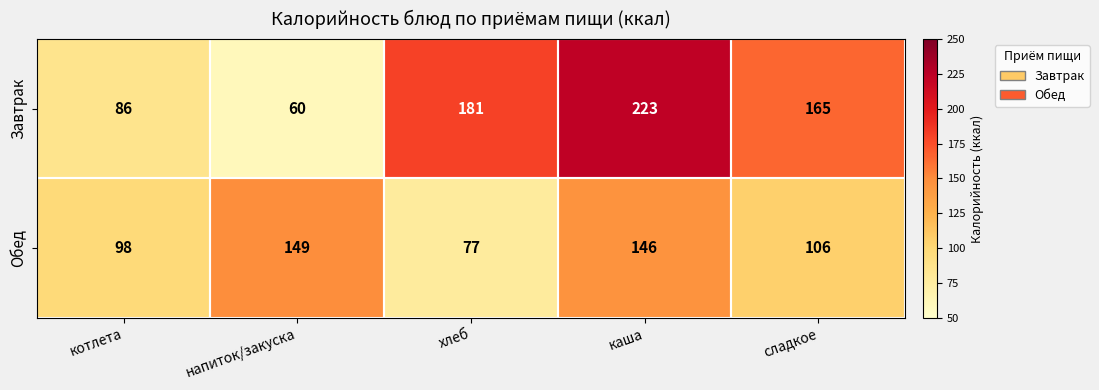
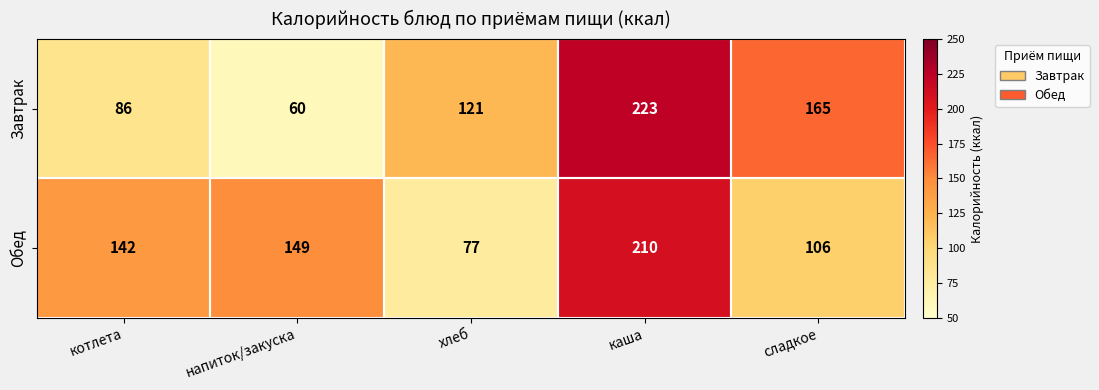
  {
    "Завтрак": {
      "котлета": 86,
      "напиток/закуска": 60,
-     "хлеб": 181,
+     "хлеб": 121,
      "каша": 223,
      "сладкое": 165
    },
    "Обед": {
-     "котлета": 98,
+     "котлета": 142,
      "напиток/закуска": 149,
      "хлеб": 77,
-     "каша": 146,
+     "каша": 210,
      "сладкое": 106
    }
  }
